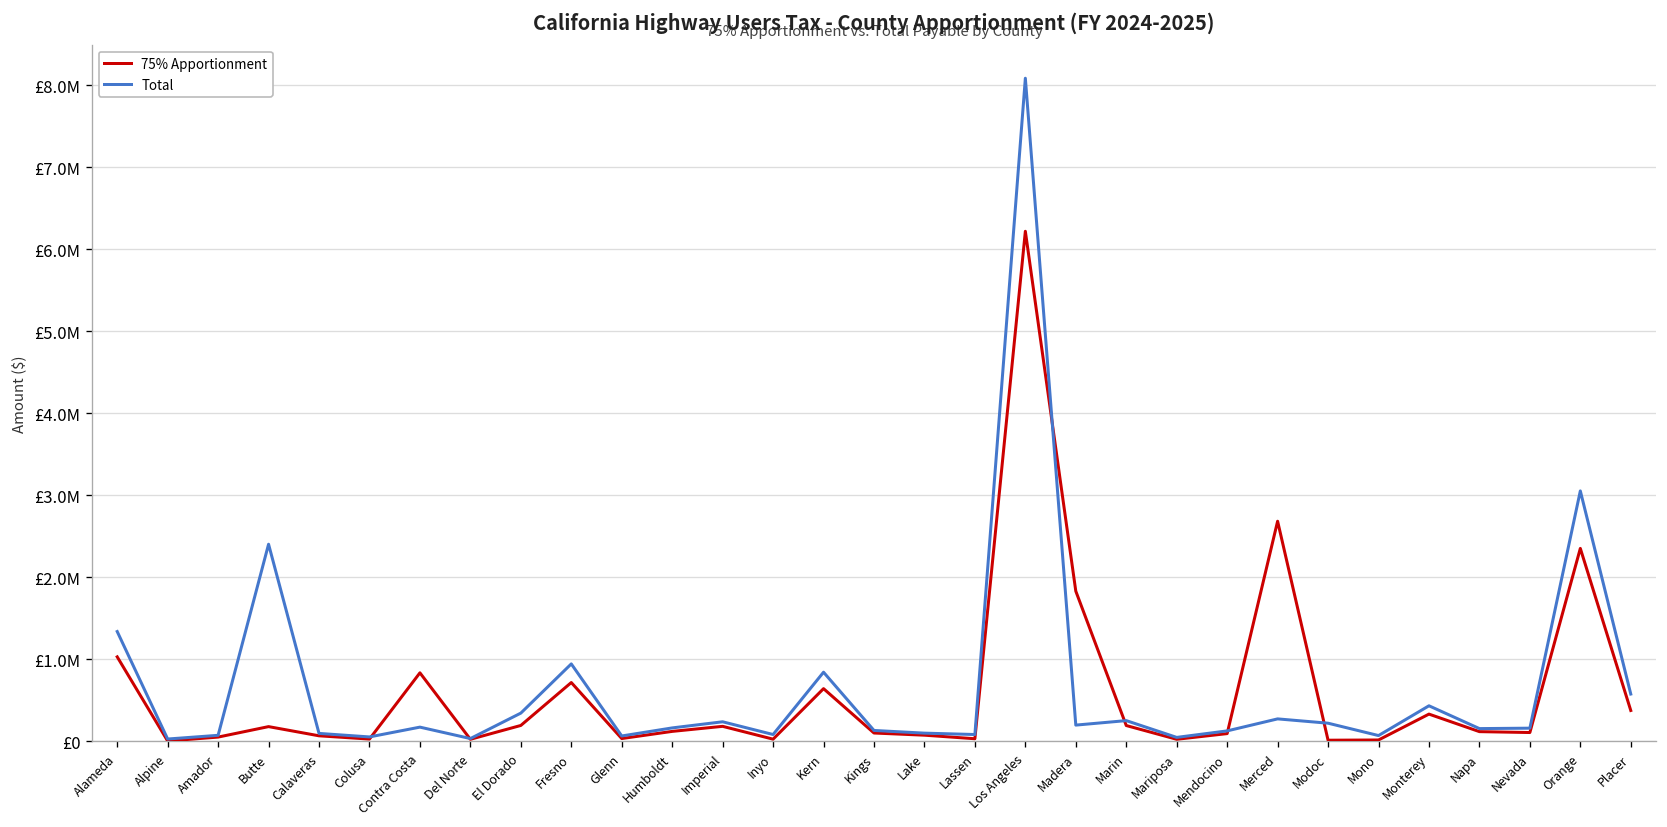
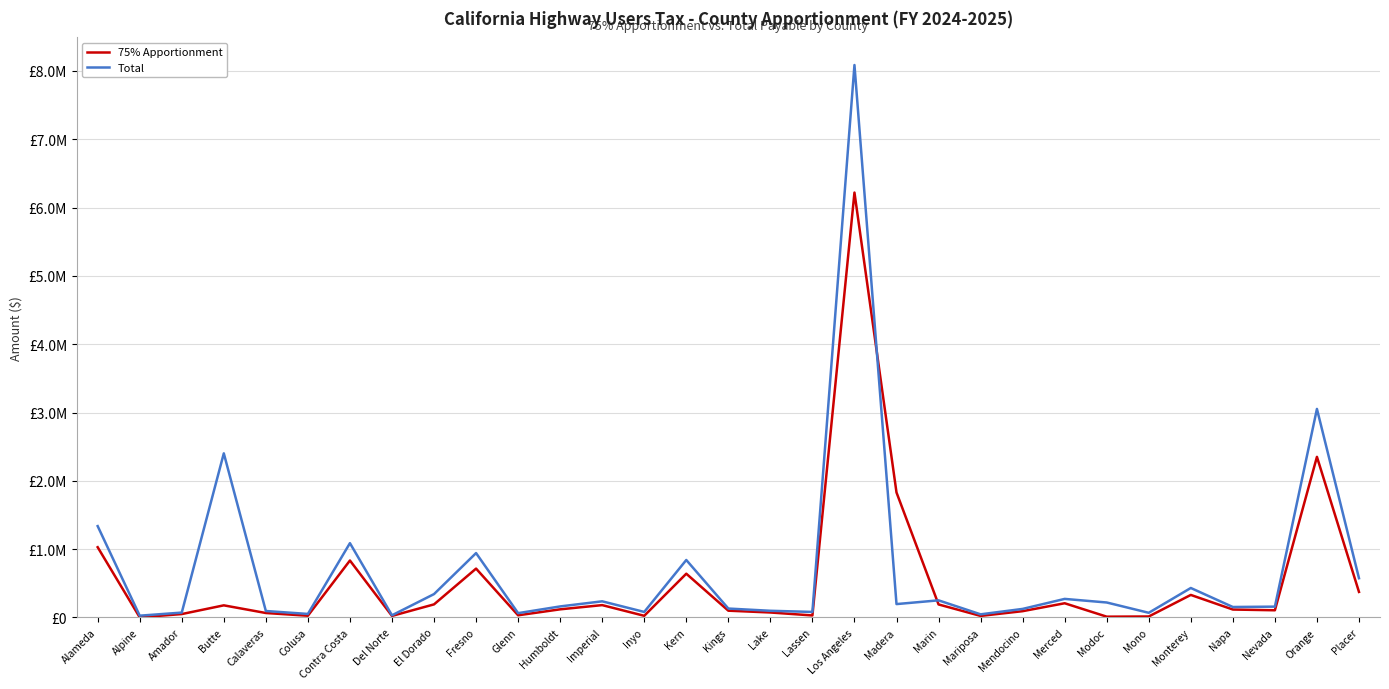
  {
    "75% Apportionment": {
      "Alameda": "£1000000",
      "Butte": "£200000",
      "Contra Costa": "£800000",
      "El Dorado": "£200000",
      "Fresno": "£700000",
      "Humboldt": "£100000",
      "Imperial": "£200000",
      "Inyo": "£0",
      "Kern": "£600000",
      "Lassen": "£0",
      "Los Angeles": "£6200000",
      "Madera": "£1800000",
      "Marin": "£200000",
-     "Merced": "£2700000",
+     "Merced": "£200000",
      "Modoc": "£0",
      "Mono": "£0",
      "Monterey": "£300000",
      "Nevada": "£100000",
      "Orange": "£2400000",
      "Placer": "£400000"
    },
    "Total": {
      "Alameda": "£1300000",
      "Butte": "£2400000",
-     "Contra Costa": "£200000",
+     "Contra Costa": "£1100000",
      "El Dorado": "£300000",
      "Fresno": "£900000",
      "Humboldt": "£200000",
      "Imperial": "£200000",
      "Inyo": "£100000",
      "Kern": "£800000",
      "Lassen": "£100000",
      "Los Angeles": "£8100000",
      "Madera": "£200000",
      "Marin": "£300000",
      "Merced": "£300000",
      "Modoc": "£200000",
      "Mono": "£100000",
      "Monterey": "£400000",
      "Nevada": "£200000",
      "Orange": "£3100000",
      "Placer": "£600000"
    }
  }
